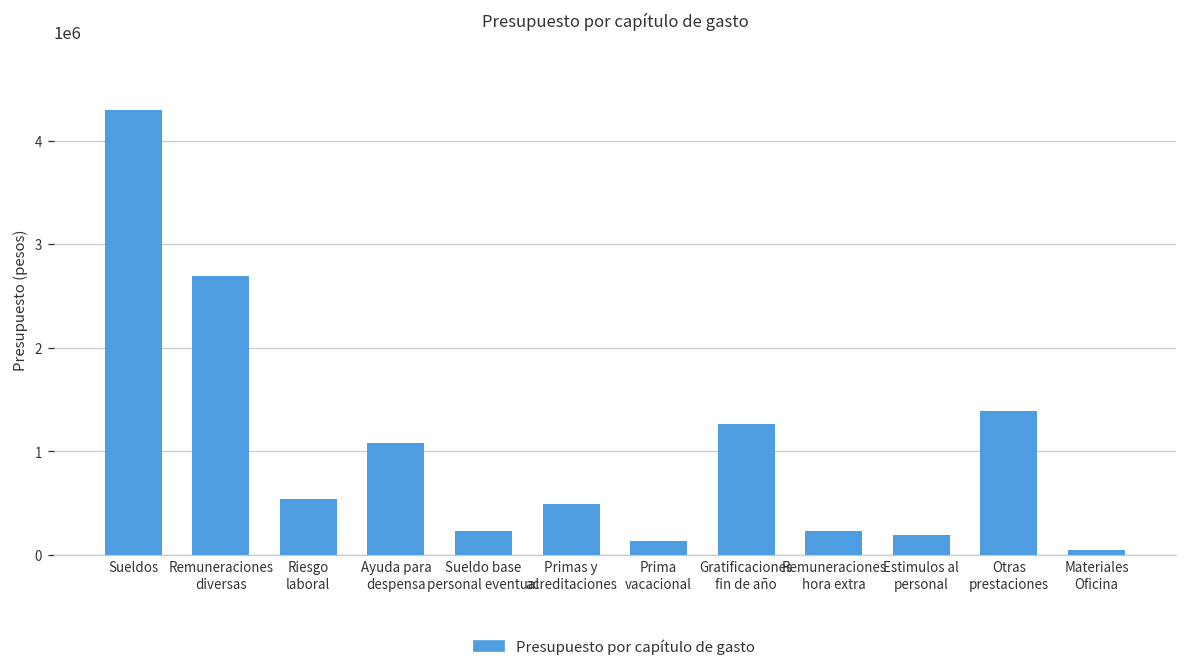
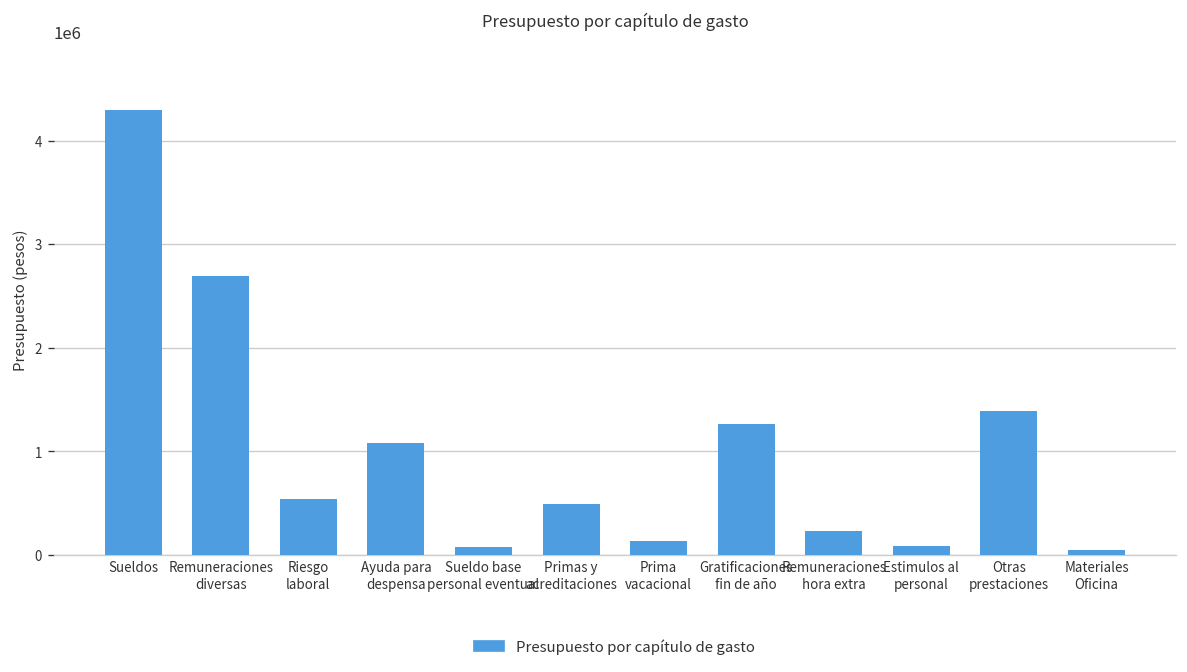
  {
    "Sueldos": 4300000,
    "Remuneraciones diversas": 2700000,
    "Riesgo laboral": 500000,
    "Ayuda para despensa": 1100000,
-   "Sueldo base personal eventual": 200000,
+   "Sueldo base personal eventual": 100000,
    "Prima vacacional": 100000,
    "Gratificaciones fin de año": 1300000,
    "Remuneraciones hora extra": 200000,
-   "Estimulos al personal": 200000,
+   "Estimulos al personal": 100000,
    "Otras prestaciones": 1400000,
    "Materiales Oficina": 0
  }
